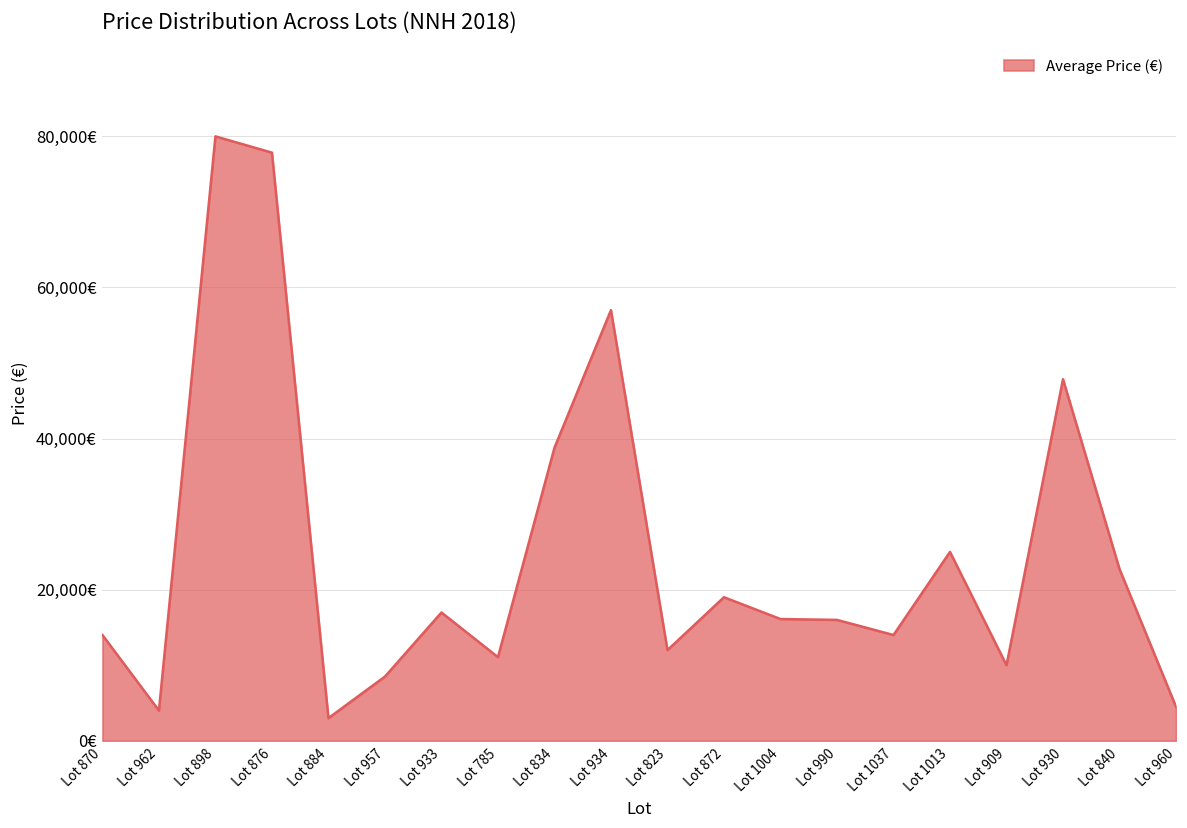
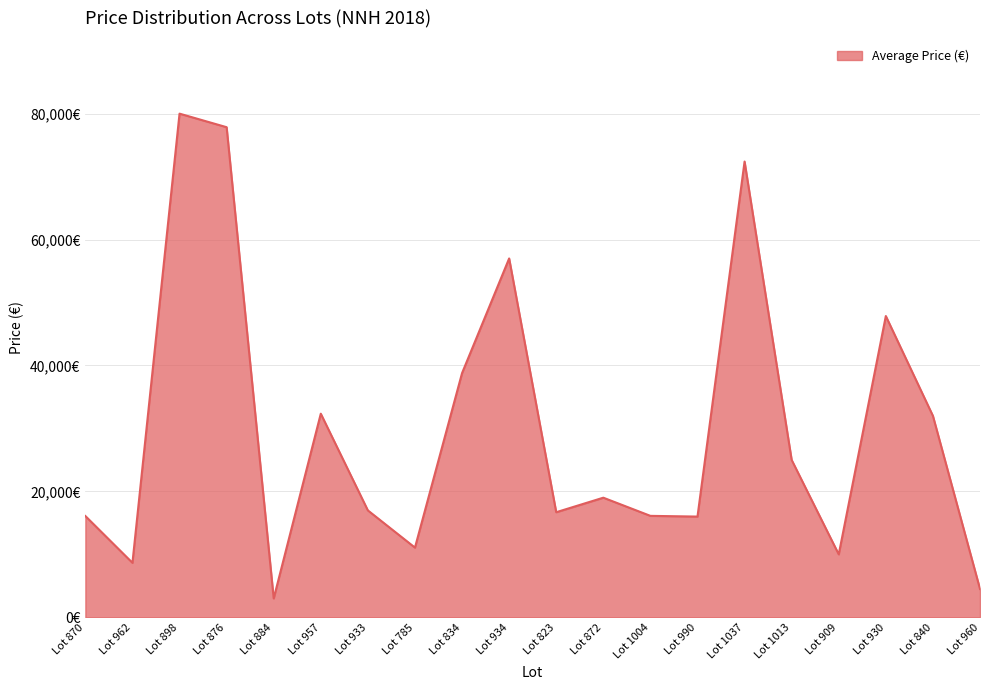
  {
-   "Lot 870": "14,000€",
-   "Lot 962": "4,000€",
+   "Lot 870": "16,000€",
+   "Lot 962": "9,000€",
    "Lot 898": "80,000€",
    "Lot 876": "78,000€",
    "Lot 884": "3,000€",
-   "Lot 957": "9,000€",
+   "Lot 957": "32,000€",
    "Lot 933": "17,000€",
    "Lot 785": "11,000€",
    "Lot 834": "39,000€",
    "Lot 934": "57,000€",
-   "Lot 823": "12,000€",
+   "Lot 823": "17,000€",
    "Lot 872": "19,000€",
    "Lot 1004": "16,000€",
    "Lot 990": "16,000€",
-   "Lot 1037": "14,000€",
+   "Lot 1037": "72,000€",
    "Lot 1013": "25,000€",
    "Lot 909": "10,000€",
    "Lot 930": "48,000€",
-   "Lot 840": "23,000€",
+   "Lot 840": "32,000€",
    "Lot 960": "5,000€"
  }
